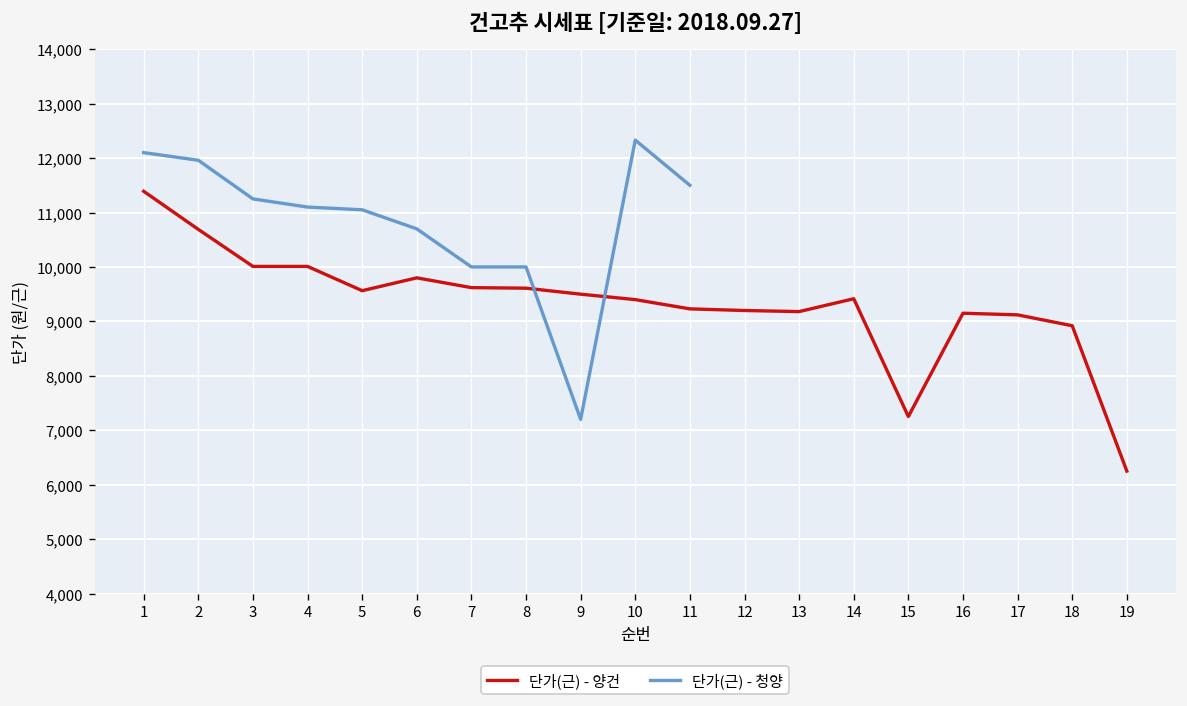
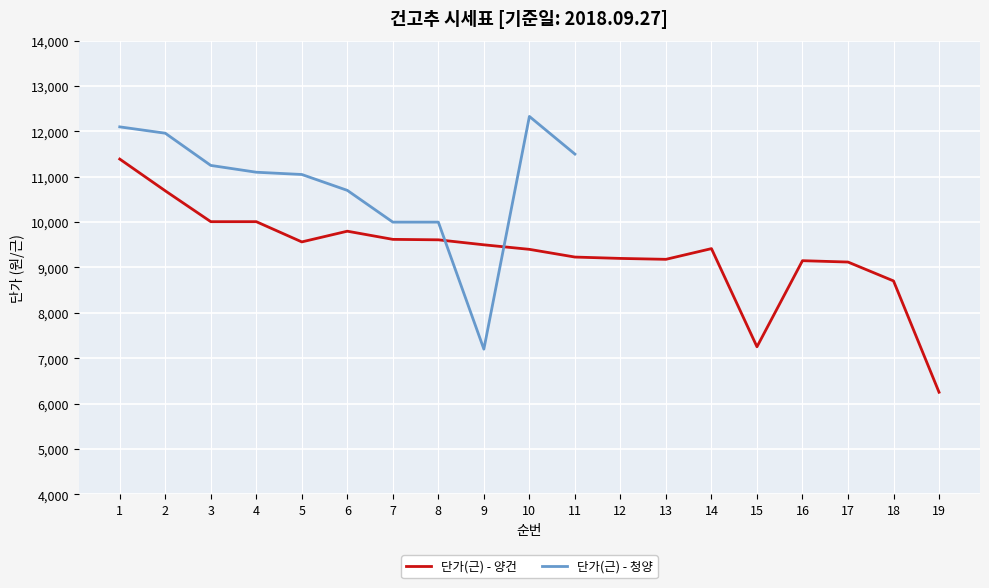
  {
    "단가(근) - 양건": {
      "1": "11,400",
      "2": "10,700",
      "3": "10,000",
      "4": "10,000",
      "5": "9,600",
      "6": "9,800",
      "7": "9,600",
      "8": "9,600",
      "9": "9,500",
      "10": "9,400",
      "11": "9,200",
      "12": "9,200",
      "13": "9,200",
      "14": "9,400",
      "15": "7,300",
      "16": "9,200",
      "17": "9,100",
-     "18": "8,900",
+     "18": "8,700",
      "19": "6,300"
    },
    "단가(근) - 청양": {
      "1": "12,100",
      "2": "12,000",
      "3": "11,300",
      "4": "11,100",
      "5": "11,100",
      "6": "10,700",
      "7": "10,000",
      "8": "10,000",
      "9": "7,200",
      "10": "12,300",
      "11": "11,500"
    }
  }
